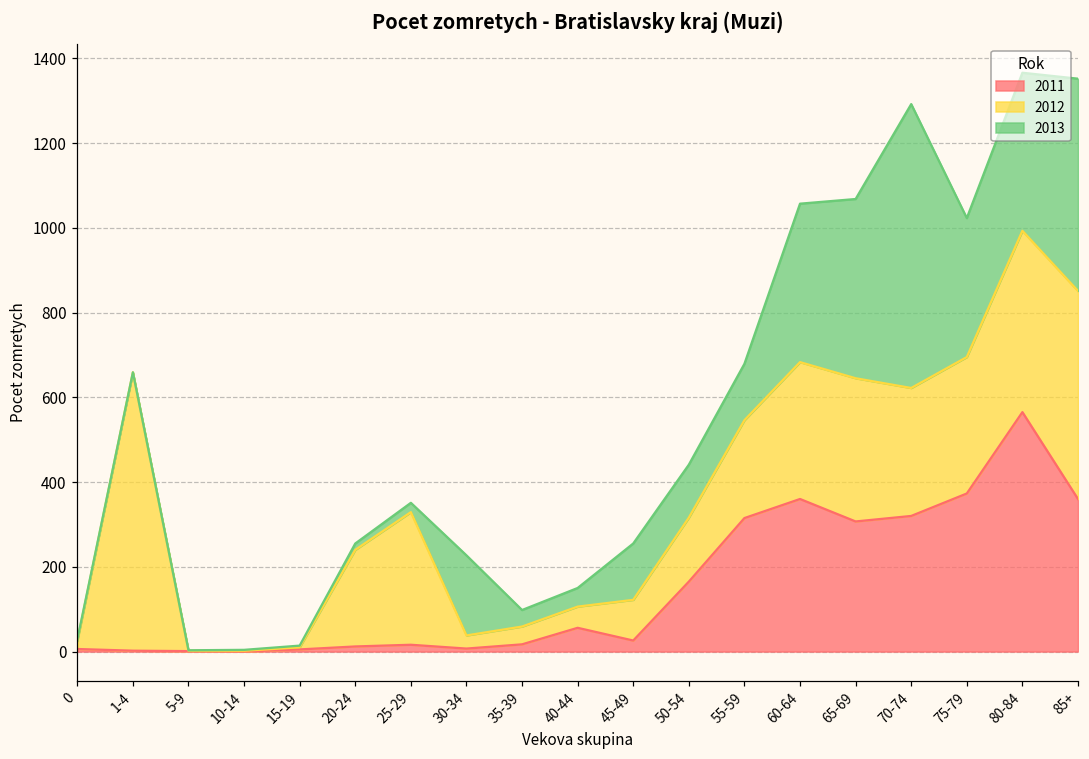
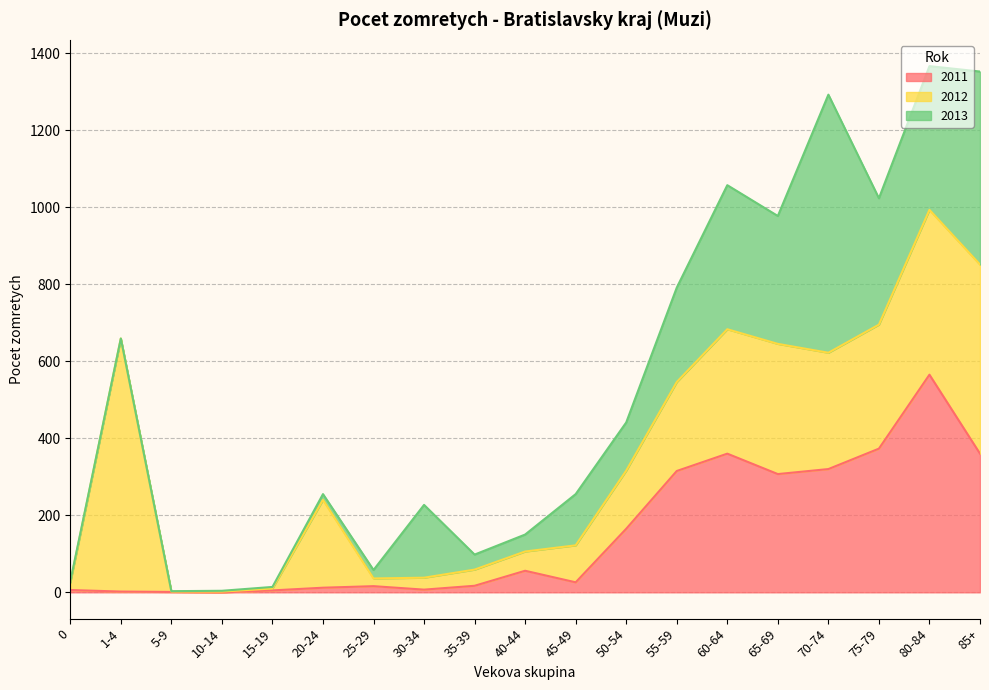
  {
    "2011": {
      "0": 10,
      "1-4": 0,
      "20-24": 10,
      "25-29": 20,
      "30-34": 10,
      "35-39": 20,
      "40-44": 60,
      "45-49": 30,
      "50-54": 170,
      "55-59": 320,
      "60-64": 360,
      "65-69": 310,
      "70-74": 320,
      "75-79": 370,
      "80-84": 570,
      "85+": 360
    },
    "2012": {
      "20-24": 230,
-     "25-29": 310,
+     "25-29": 20,
      "30-34": 30,
      "35-39": 40,
      "40-44": 50,
      "45-49": 100,
      "50-54": 150,
      "55-59": 230,
      "60-64": 320,
      "65-69": 340,
      "70-74": 300,
      "75-79": 320,
      "80-84": 430,
      "85+": 490
    },
    "2013": {
      "20-24": 20,
      "25-29": 20,
      "30-34": 190,
      "35-39": 40,
      "40-44": 40,
      "45-49": 130,
      "50-54": 130,
-     "55-59": 130,
+     "55-59": 250,
      "60-64": 370,
-     "65-69": 420,
+     "65-69": 330,
      "70-74": 670,
      "75-79": 330,
      "85+": 500
    }
  }
